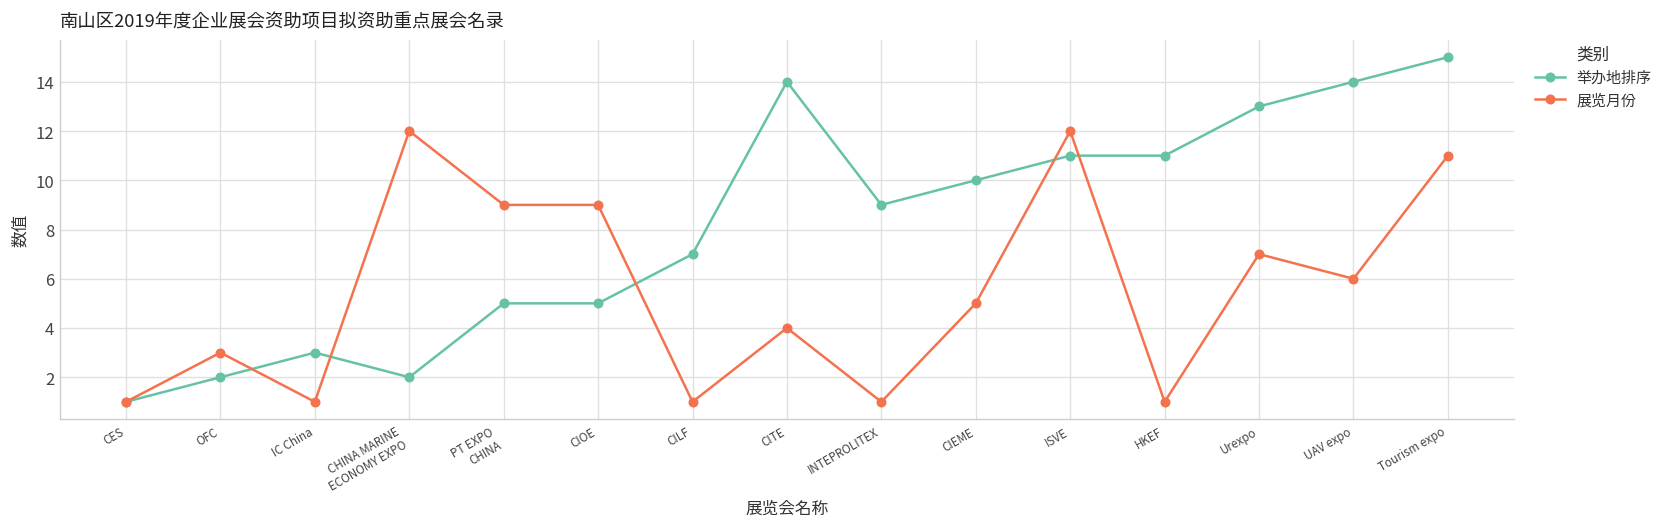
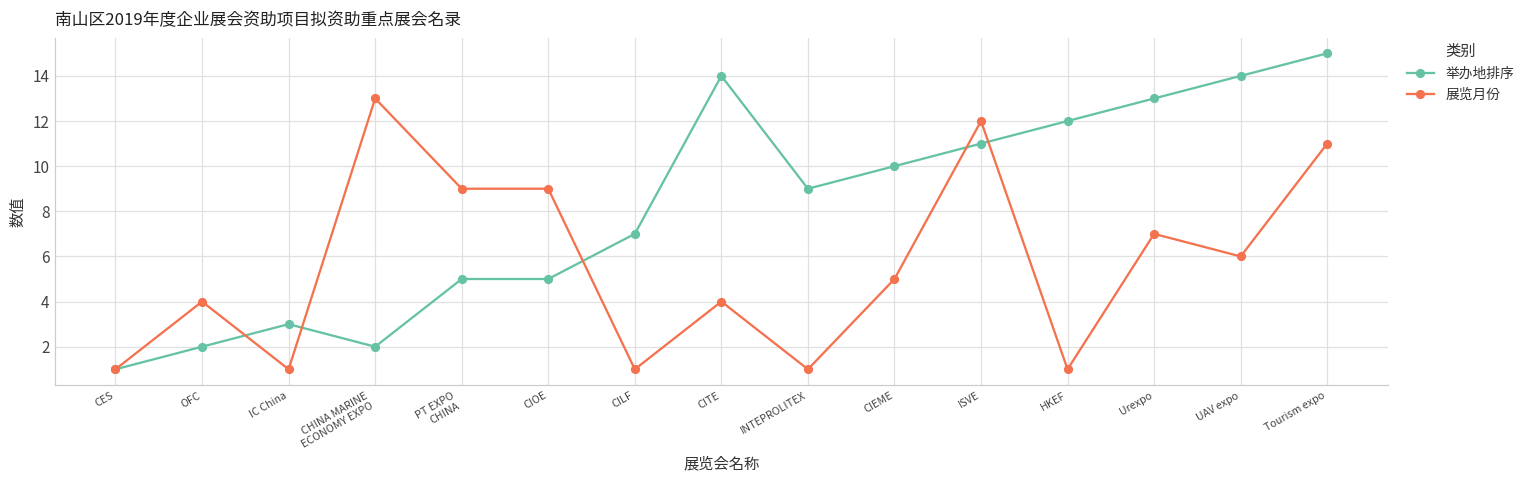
  {
    "举办地排序": {
      "OFC": 2,
      "IC China": 3,
      "CHINA MARINE ECONOMY EXPO": 2,
      "PT EXPO CHINA": 5,
      "CIOE": 5,
      "CILF": 7,
      "CITE": 14,
      "INTEPROLITEX": 9,
      "CIEME": 10,
      "ISVE": 11,
-     "HKEF": 11,
+     "HKEF": 12,
      "Urexpo": 13,
      "UAV expo": 14,
      "Tourism expo": 15
    },
    "展览月份": {
-     "OFC": 3,
+     "OFC": 4,
      "IC China": 1,
-     "CHINA MARINE ECONOMY EXPO": 12,
+     "CHINA MARINE ECONOMY EXPO": 13,
      "PT EXPO CHINA": 9,
      "CIOE": 9,
      "CILF": 1,
      "CITE": 4,
      "INTEPROLITEX": 1,
      "CIEME": 5,
      "ISVE": 12,
      "HKEF": 1,
      "Urexpo": 7,
      "UAV expo": 6,
      "Tourism expo": 11
    }
  }
